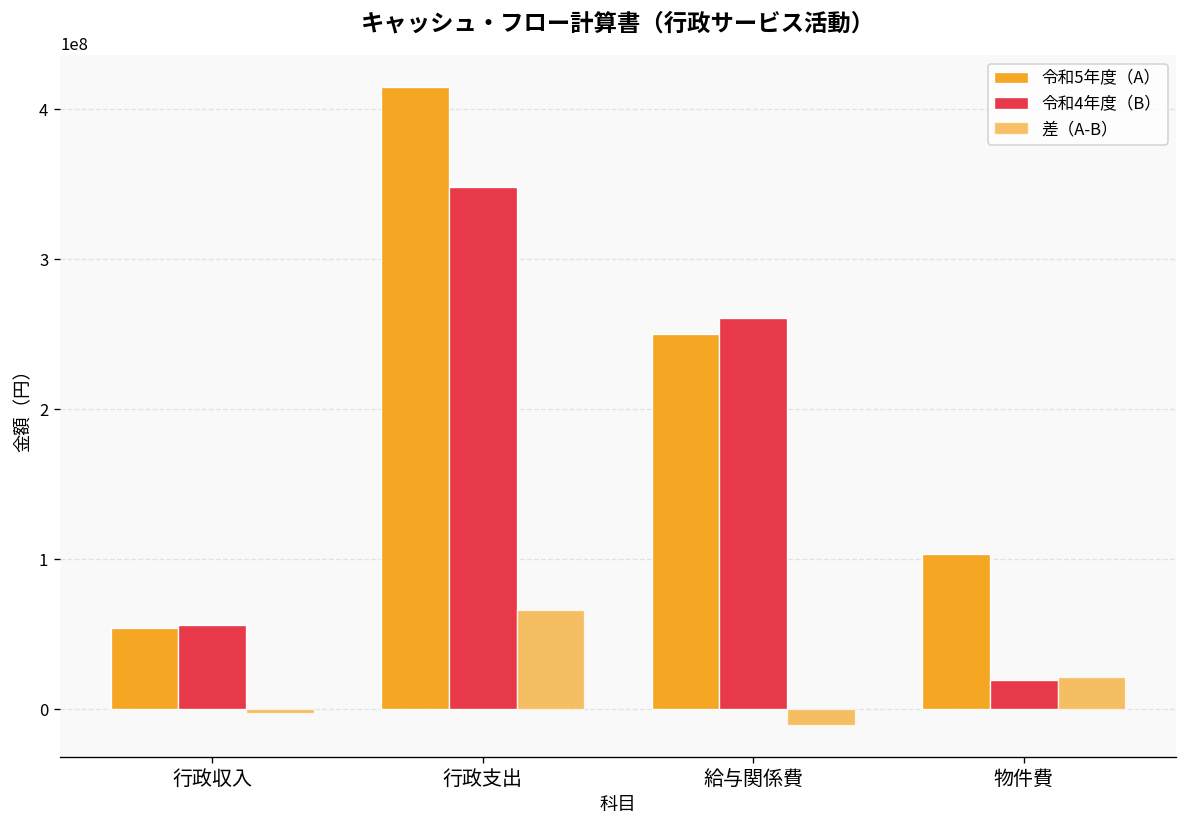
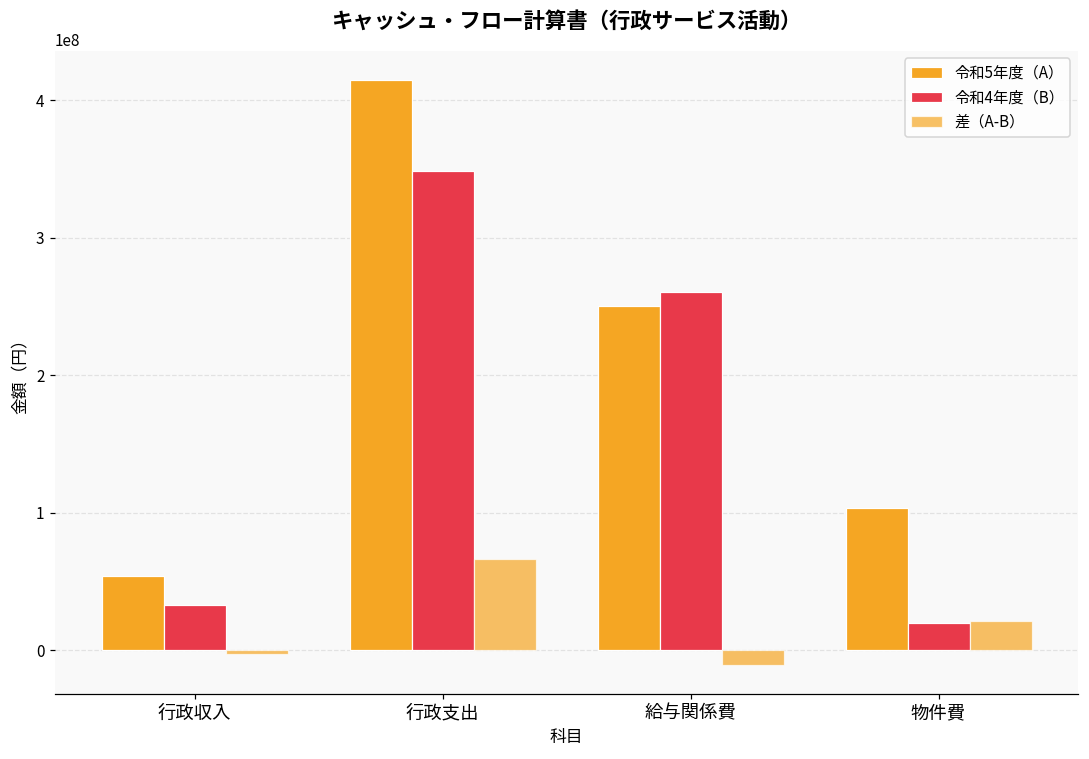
  {
    "令和4年度（B）": {
-     "行政収入": 56000000,
+     "行政収入": 33000000,
      "行政支出": 348000000,
      "給与関係費": 261000000,
      "物件費": 20000000
    }
  }
